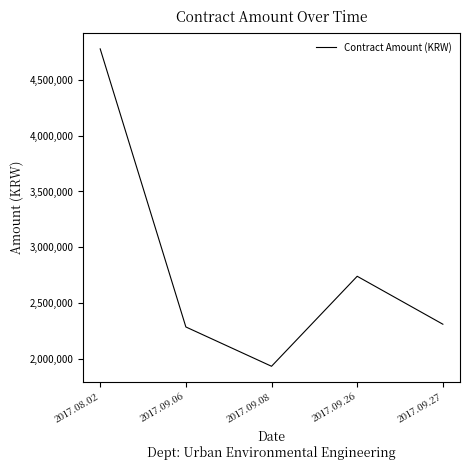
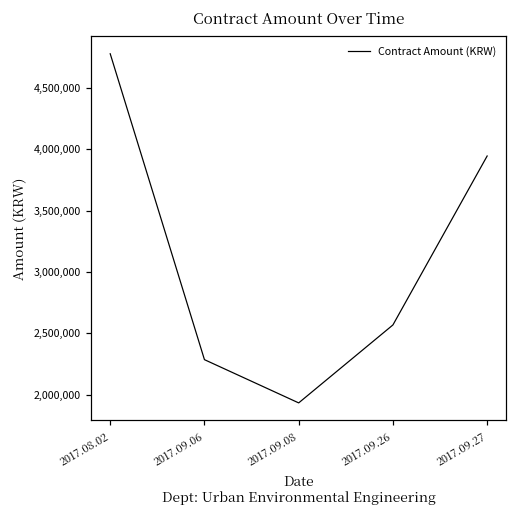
  {
    "2017.08.02": "4,780,000",
    "2017.09.06": "2,290,000",
    "2017.09.08": "1,930,000",
-   "2017.09.26": "2,740,000",
-   "2017.09.27": "2,310,000"
+   "2017.09.26": "2,570,000",
+   "2017.09.27": "3,950,000"
  }
